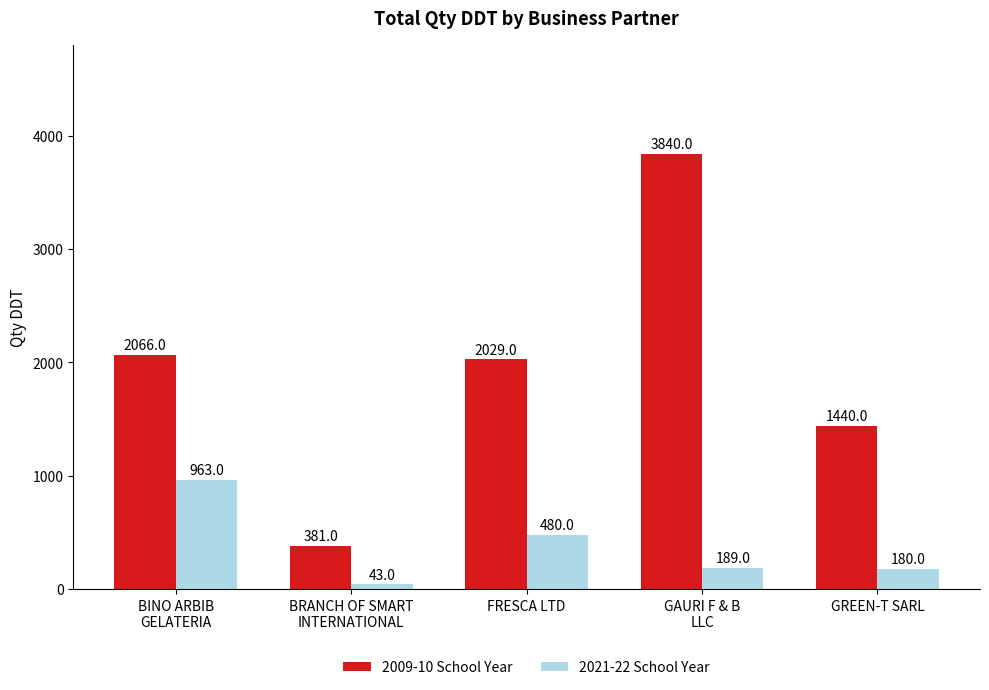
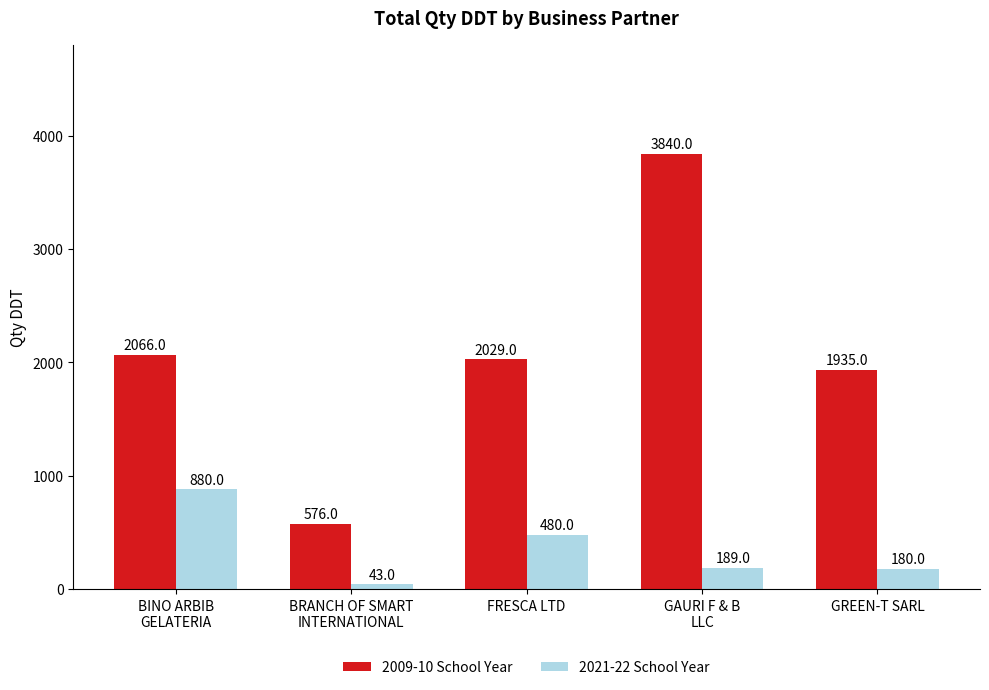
  {
    "2009-10 School Year": {
      "BINO ARBIB GELATERIA": 2066.0,
-     "BRANCH OF SMART INTERNATIONAL": 381.0,
+     "BRANCH OF SMART INTERNATIONAL": 576.0,
      "FRESCA LTD": 2029.0,
      "GAURI F & B LLC": 3840.0,
-     "GREEN-T SARL": 1440.0
+     "GREEN-T SARL": 1935.0
    },
    "2021-22 School Year": {
-     "BINO ARBIB GELATERIA": 963.0,
+     "BINO ARBIB GELATERIA": 880.0,
      "BRANCH OF SMART INTERNATIONAL": 43.0,
      "FRESCA LTD": 480.0,
      "GAURI F & B LLC": 189.0,
      "GREEN-T SARL": 180.0
    }
  }
